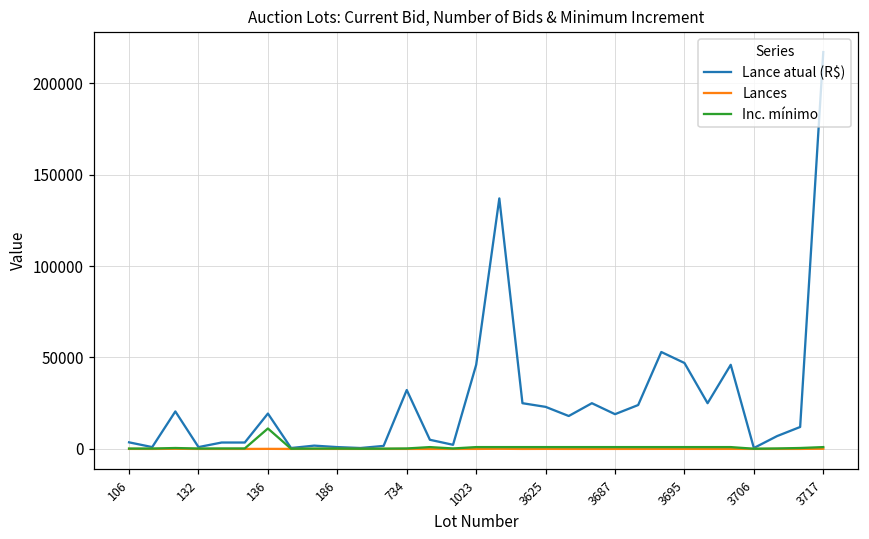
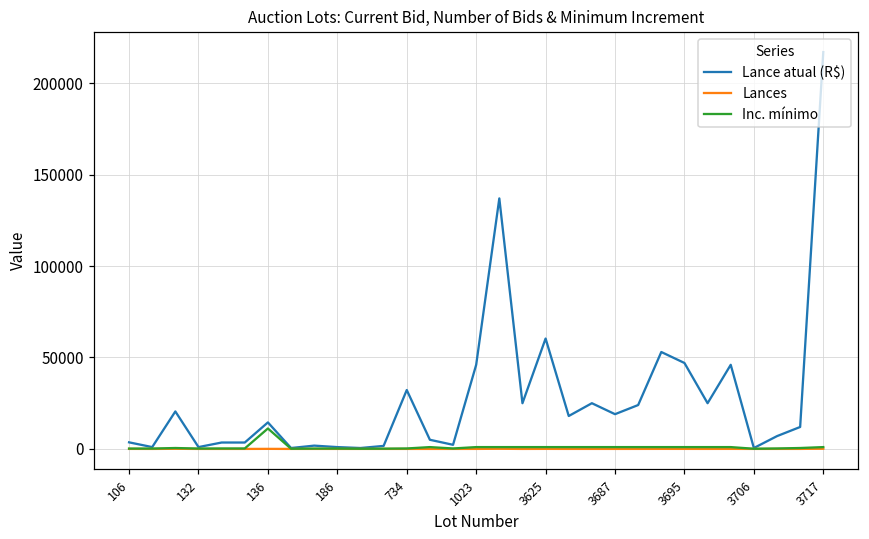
  {
    "Lance atual (R$)": {
      "106": 4000,
-     "136": 19000,
+     "136": 15000,
      "734": 32000,
      "1023": 46000,
-     "3625": 23000,
+     "3625": 60000,
      "3687": 19000,
      "3695": 47000
    },
    "Lances": {
      "136": 0
    },
    "Inc. mínimo": {
      "136": 11000
    }
  }
